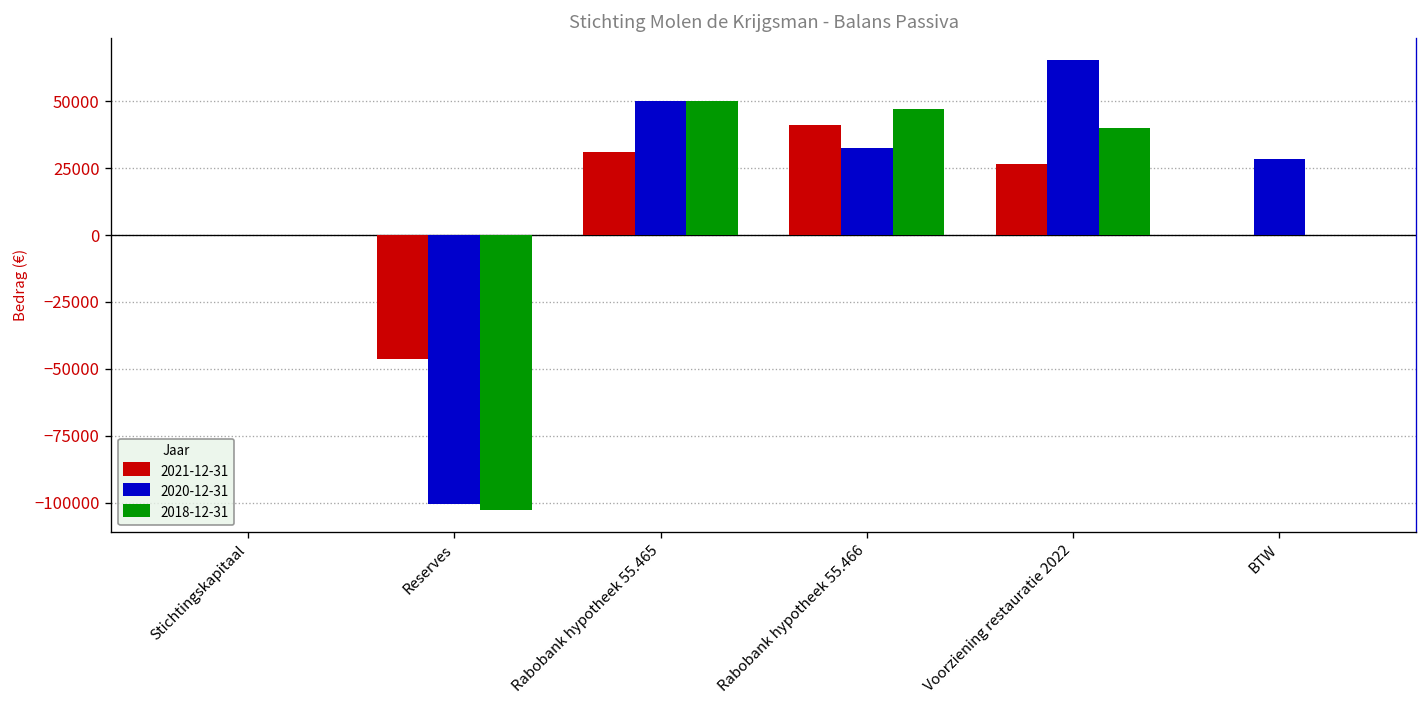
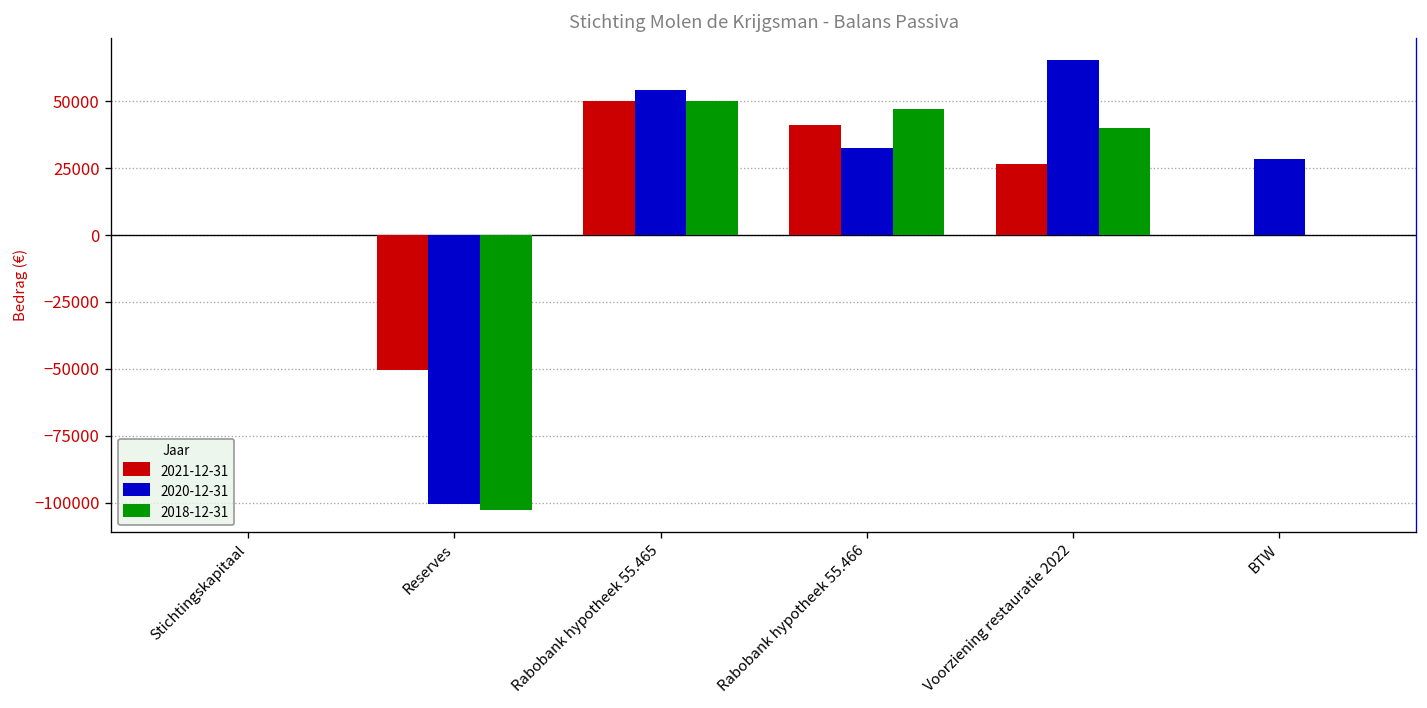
  {
    "2021-12-31": {
-     "Reserves": -46000,
-     "Rabobank hypotheek 55.465": 31000,
+     "Reserves": -50000,
+     "Rabobank hypotheek 55.465": 50000,
      "Rabobank hypotheek 55.466": 41000,
      "Voorziening restauratie 2022": 27000,
      "BTW": 0
    },
    "2020-12-31": {
      "Reserves": -100000,
-     "Rabobank hypotheek 55.465": 50000,
+     "Rabobank hypotheek 55.465": 54000,
      "Rabobank hypotheek 55.466": 33000,
      "Voorziening restauratie 2022": 65000,
      "BTW": 28000
    },
    "2018-12-31": {
      "Reserves": -103000,
      "Rabobank hypotheek 55.465": 50000,
      "Rabobank hypotheek 55.466": 47000,
      "Voorziening restauratie 2022": 40000,
      "BTW": 0
    }
  }
